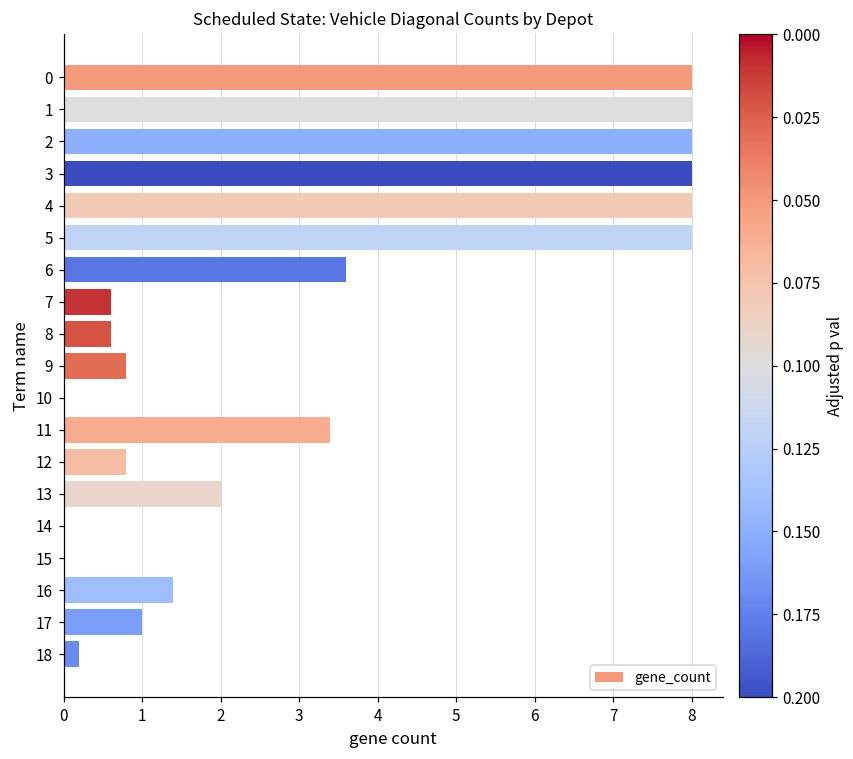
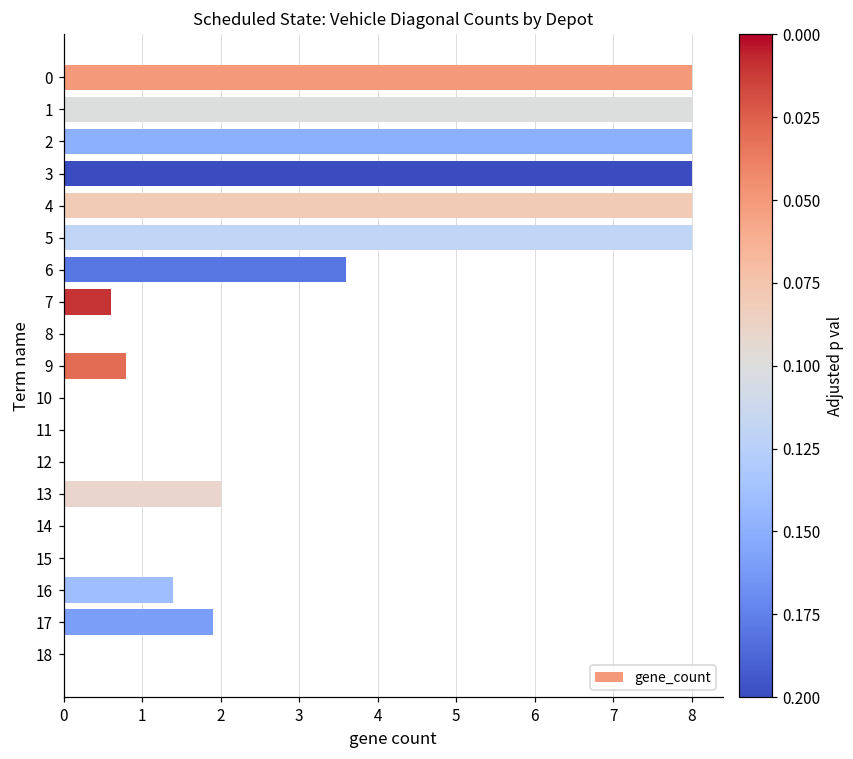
  {
    "0": 8.0,
    "1": 8.0,
    "2": 8.0,
    "3": 8.0,
    "4": 8.0,
    "5": 8.0,
    "6": 3.6,
    "7": 0.6,
-   "8": 0.6,
+   "8": 0.0,
    "9": 0.8,
    "10": 0.0,
-   "11": 3.4,
-   "12": 0.8,
+   "11": 0.0,
+   "12": 0.0,
    "13": 2.0,
    "14": 0.0,
    "15": 0.0,
    "16": 1.4,
-   "17": 1.0,
-   "18": 0.2
+   "17": 1.9,
+   "18": 0.0
  }
